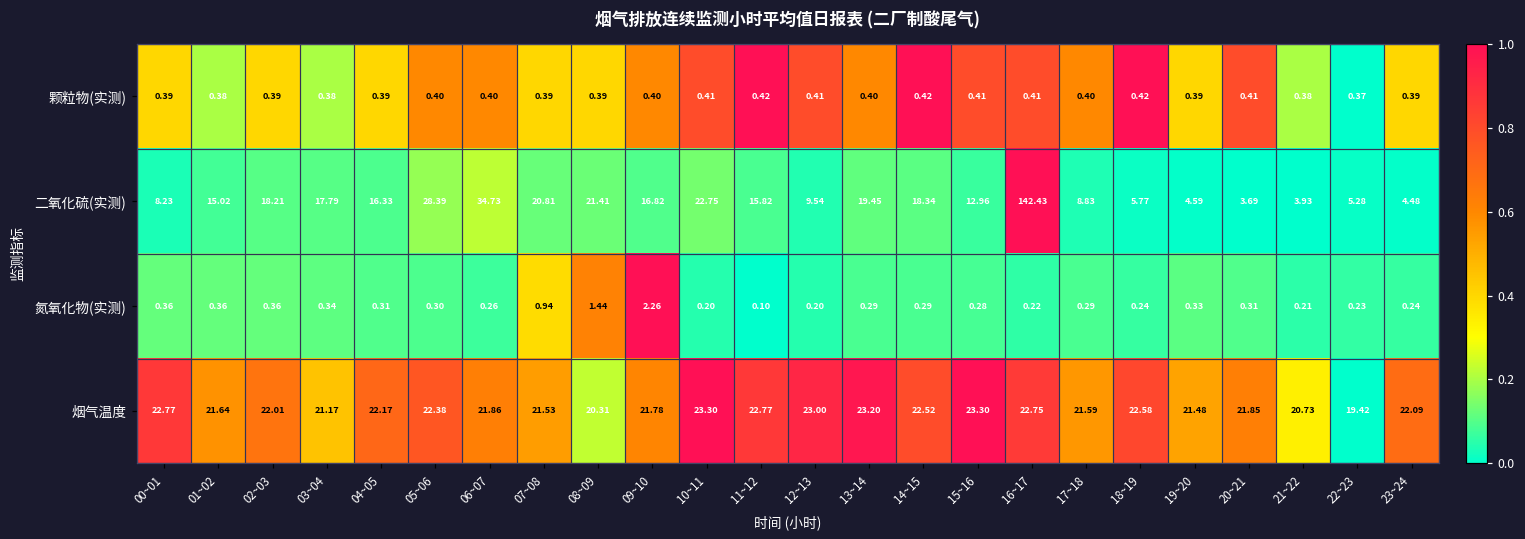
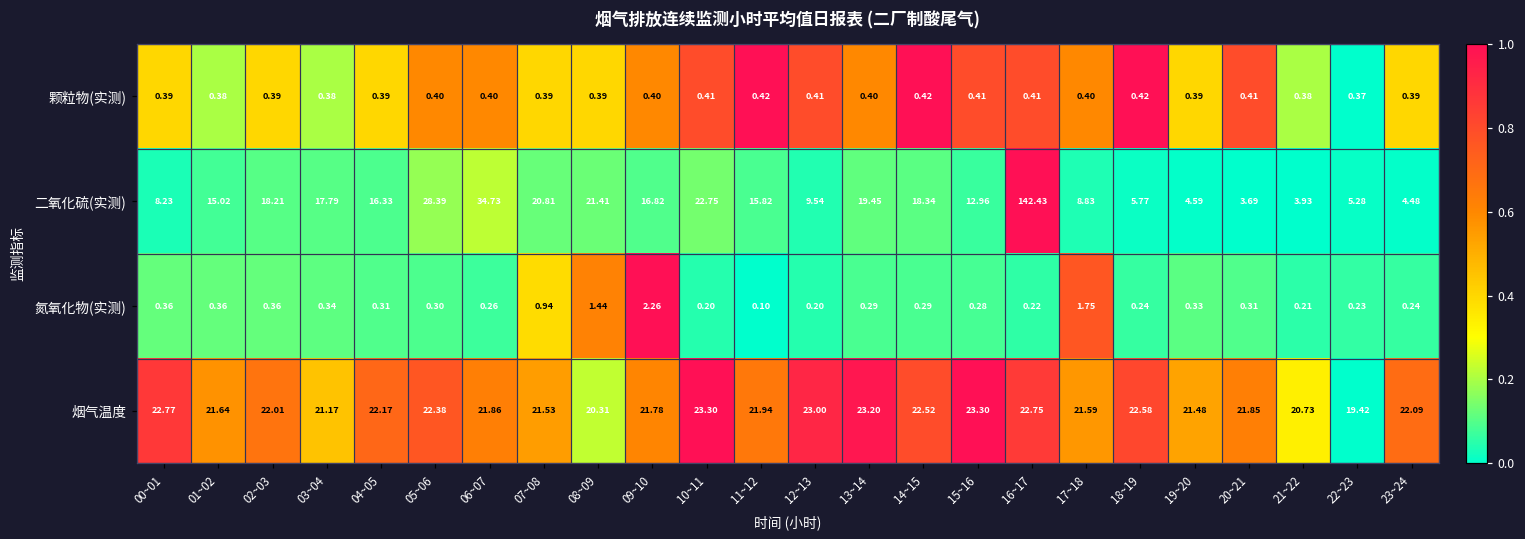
  {
    "颗粒物(实测)": {
      "00~01": 0.39,
      "01~02": 0.38,
      "02~03": 0.39,
      "03~04": 0.38,
      "04~05": 0.39,
      "05~06": 0.40,
      "06~07": 0.40,
      "07~08": 0.39,
      "08~09": 0.39,
      "09~10": 0.40,
      "10~11": 0.41,
      "11~12": 0.42,
      "12~13": 0.41,
      "13~14": 0.40,
      "14~15": 0.42,
      "15~16": 0.41,
      "16~17": 0.41,
      "17~18": 0.40,
      "18~19": 0.42,
      "19~20": 0.39,
      "20~21": 0.41,
      "21~22": 0.38,
      "22~23": 0.37,
      "23~24": 0.39
    },
    "二氧化硫(实测)": {
      "00~01": 8.23,
      "01~02": 15.02,
      "02~03": 18.21,
      "03~04": 17.79,
      "04~05": 16.33,
      "05~06": 28.39,
      "06~07": 34.73,
      "07~08": 20.81,
      "08~09": 21.41,
      "09~10": 16.82,
      "10~11": 22.75,
      "11~12": 15.82,
      "12~13": 9.54,
      "13~14": 19.45,
      "14~15": 18.34,
      "15~16": 12.96,
      "16~17": 142.43,
      "17~18": 8.83,
      "18~19": 5.77,
      "19~20": 4.59,
      "20~21": 3.69,
      "21~22": 3.93,
      "22~23": 5.28,
      "23~24": 4.48
    },
    "氮氧化物(实测)": {
      "00~01": 0.36,
      "01~02": 0.36,
      "02~03": 0.36,
      "03~04": 0.34,
      "04~05": 0.31,
      "05~06": 0.30,
      "06~07": 0.26,
      "07~08": 0.94,
      "08~09": 1.44,
      "09~10": 2.26,
      "10~11": 0.20,
      "11~12": 0.10,
      "12~13": 0.20,
      "13~14": 0.29,
      "14~15": 0.29,
      "15~16": 0.28,
      "16~17": 0.22,
-     "17~18": 0.29,
+     "17~18": 1.75,
      "18~19": 0.24,
      "19~20": 0.33,
      "20~21": 0.31,
      "21~22": 0.21,
      "22~23": 0.23,
      "23~24": 0.24
    },
    "烟气温度": {
      "00~01": 22.77,
      "01~02": 21.64,
      "02~03": 22.01,
      "03~04": 21.17,
      "04~05": 22.17,
      "05~06": 22.38,
      "06~07": 21.86,
      "07~08": 21.53,
      "08~09": 20.31,
      "09~10": 21.78,
      "10~11": 23.30,
-     "11~12": 22.77,
+     "11~12": 21.94,
      "12~13": 23.00,
      "13~14": 23.20,
      "14~15": 22.52,
      "15~16": 23.30,
      "16~17": 22.75,
      "17~18": 21.59,
      "18~19": 22.58,
      "19~20": 21.48,
      "20~21": 21.85,
      "21~22": 20.73,
      "22~23": 19.42,
      "23~24": 22.09
    }
  }
